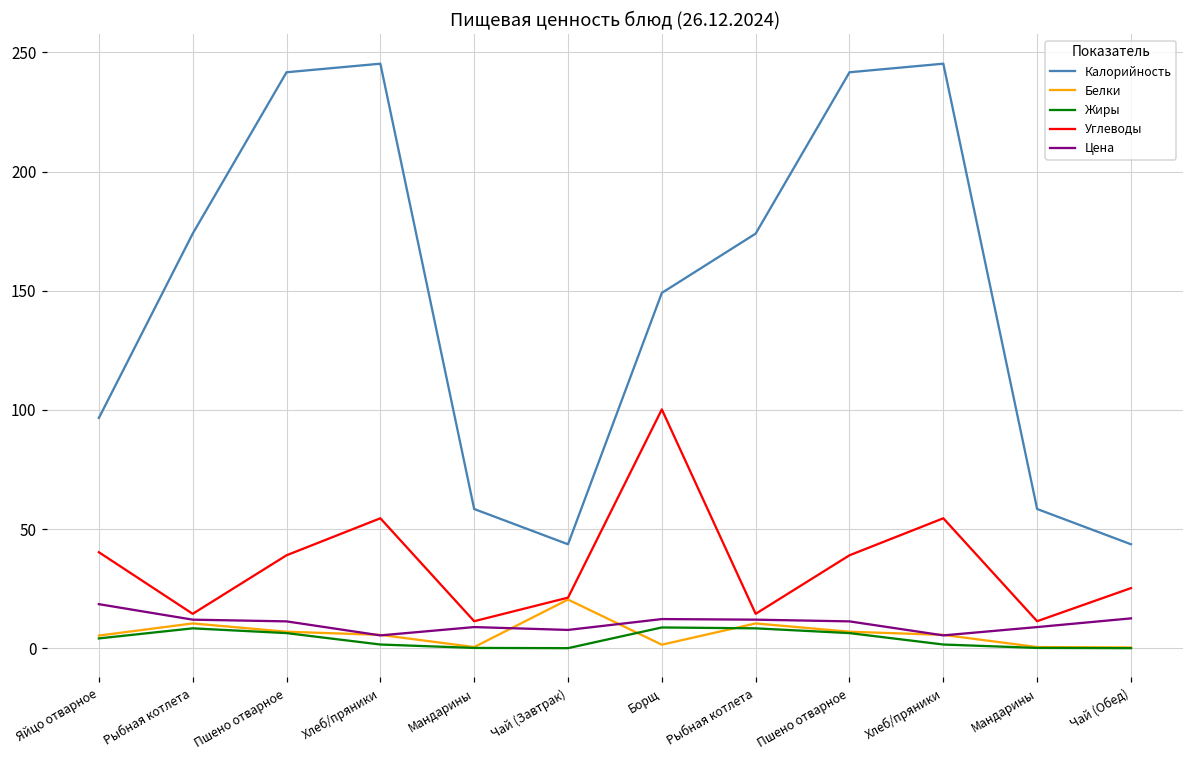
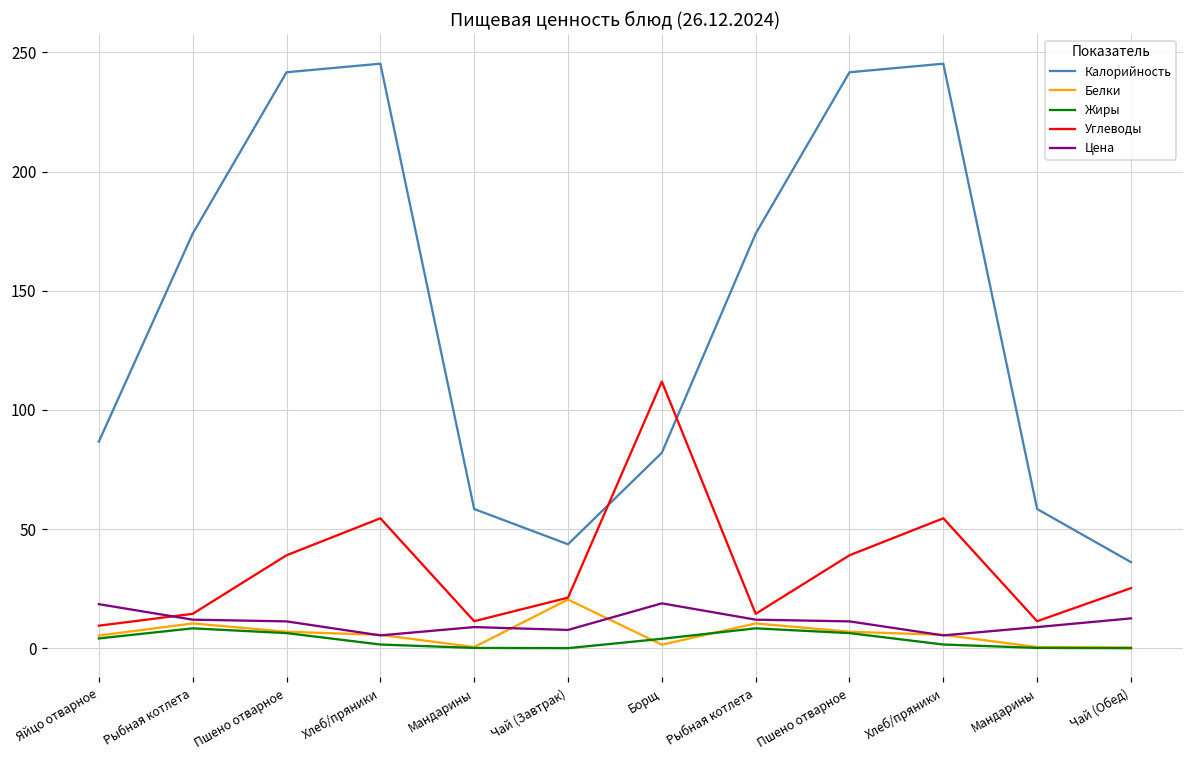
  {
    "Калорийность": {
-     "Яйцо отварное": 97,
+     "Яйцо отварное": 87,
      "Чай (Завтрак)": 44,
-     "Борщ": 149,
-     "Чай (Обед)": 44
+     "Борщ": 82,
+     "Чай (Обед)": 36
    },
    "Белки": {
      "Яйцо отварное": 5,
      "Борщ": 1
    },
    "Жиры": {
      "Яйцо отварное": 4,
      "Чай (Завтрак)": 0,
-     "Борщ": 9
+     "Борщ": 4
    },
    "Углеводы": {
-     "Яйцо отварное": 40,
-     "Борщ": 100,
+     "Яйцо отварное": 9,
+     "Борщ": 112,
      "Чай (Обед)": 25
    },
    "Цена": {
      "Яйцо отварное": 18,
      "Чай (Завтрак)": 8,
-     "Борщ": 12,
+     "Борщ": 19,
      "Чай (Обед)": 13
    }
  }
